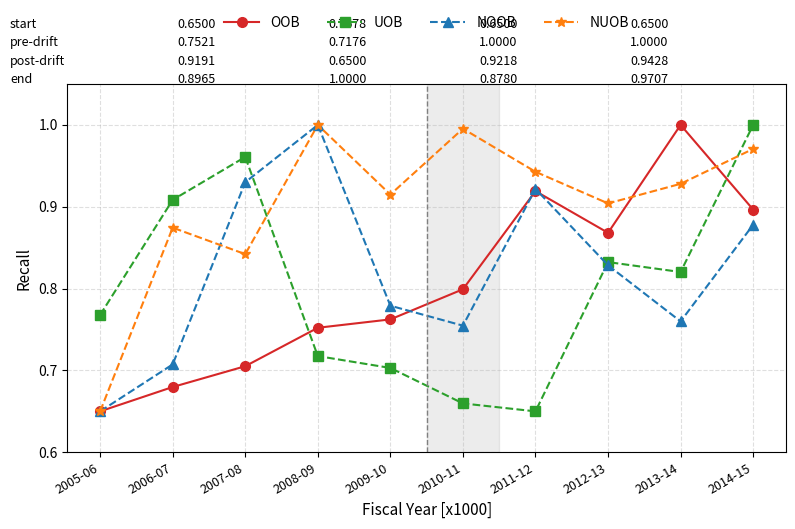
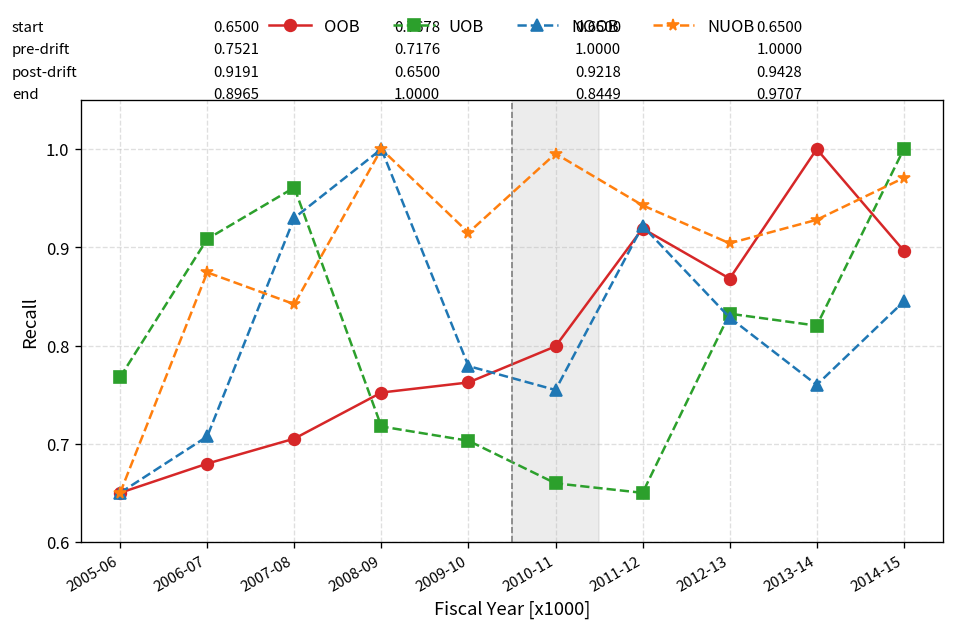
  {
    "OOB": {
      "2006-07": 0.68,
      "2007-08": 0.71,
      "2008-09": 0.75,
      "2009-10": 0.76,
      "2010-11": 0.80,
      "2012-13": 0.87,
      "2013-14": 1.00,
      "2014-15": 0.90
    },
    "UOB": {
      "2005-06": 0.77,
      "2006-07": 0.91,
      "2007-08": 0.96,
      "2008-09": 0.72,
      "2009-10": 0.70,
      "2010-11": 0.66,
      "2011-12": 0.65,
      "2012-13": 0.83,
      "2013-14": 0.82,
      "2014-15": 1.00
    },
    "NOOB": {
-     "2014-15": 0.8780
+     "2014-15": 0.8449
    },
    "NUOB": {
      "2006-07": 0.87,
      "2007-08": 0.84,
      "2009-10": 0.91,
      "2010-11": 1.00,
      "2011-12": 0.94,
      "2012-13": 0.90,
      "2013-14": 0.93,
      "2014-15": 0.97
    }
  }
